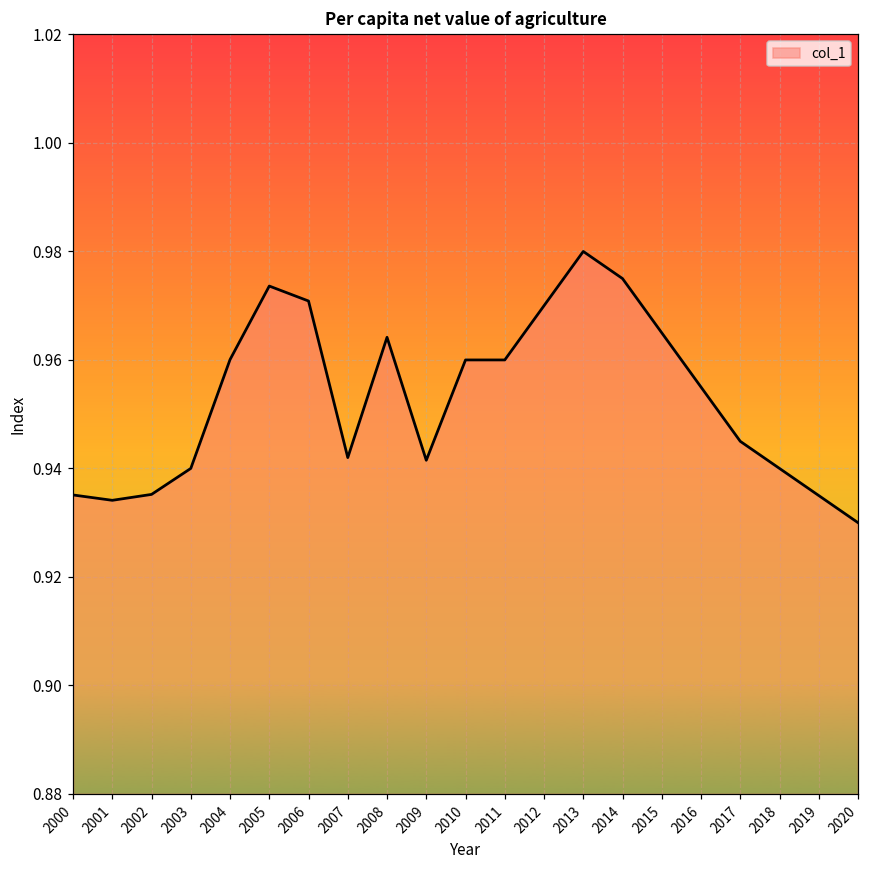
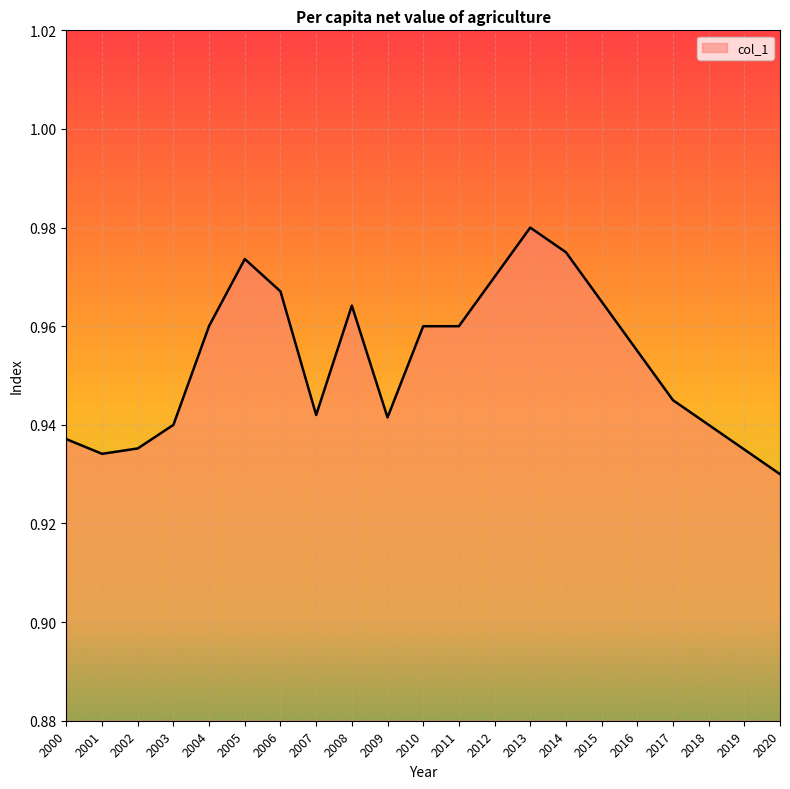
  {
-   "2000": 0.935,
+   "2000": 0.937,
    "2001": 0.934,
    "2002": 0.935,
    "2003": 0.940,
    "2004": 0.960,
    "2005": 0.974,
-   "2006": 0.971,
+   "2006": 0.967,
    "2007": 0.942,
    "2008": 0.964,
    "2009": 0.942,
    "2010": 0.960,
    "2011": 0.960,
    "2012": 0.970,
    "2013": 0.980,
    "2014": 0.975,
    "2015": 0.965,
    "2016": 0.955,
    "2017": 0.945,
    "2018": 0.940,
    "2019": 0.935,
    "2020": 0.930
  }
